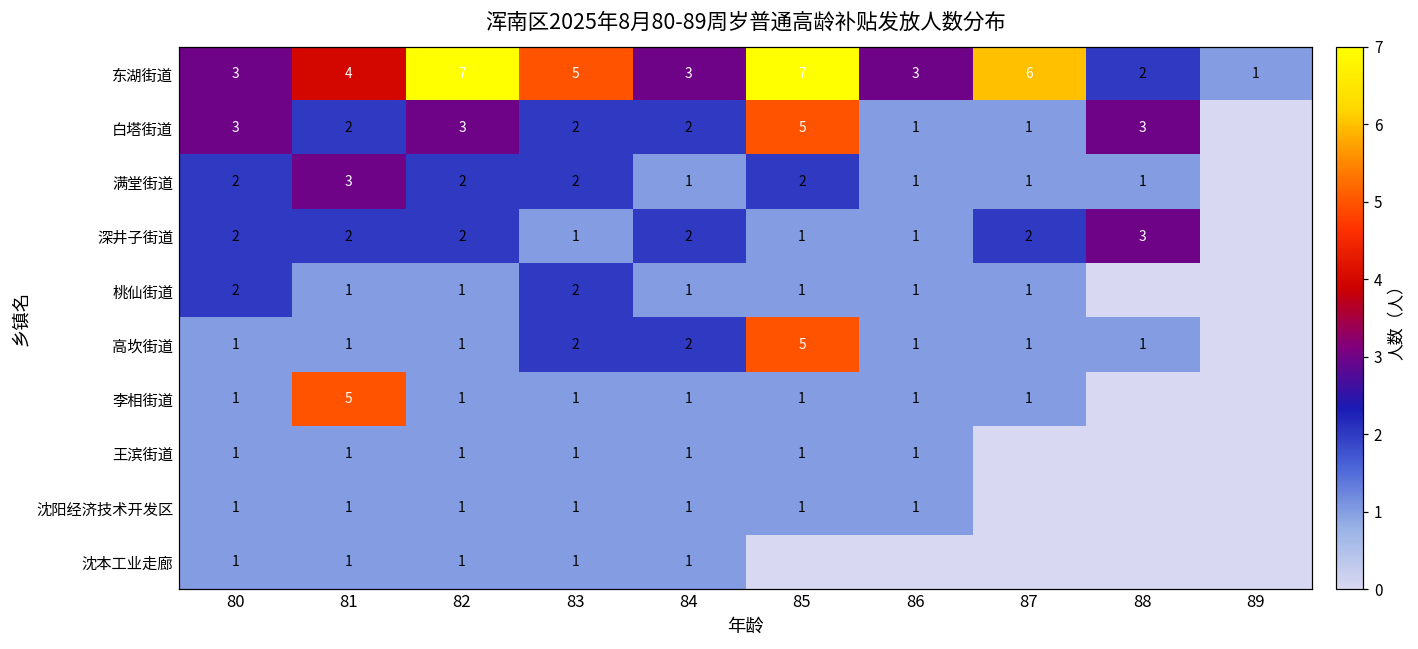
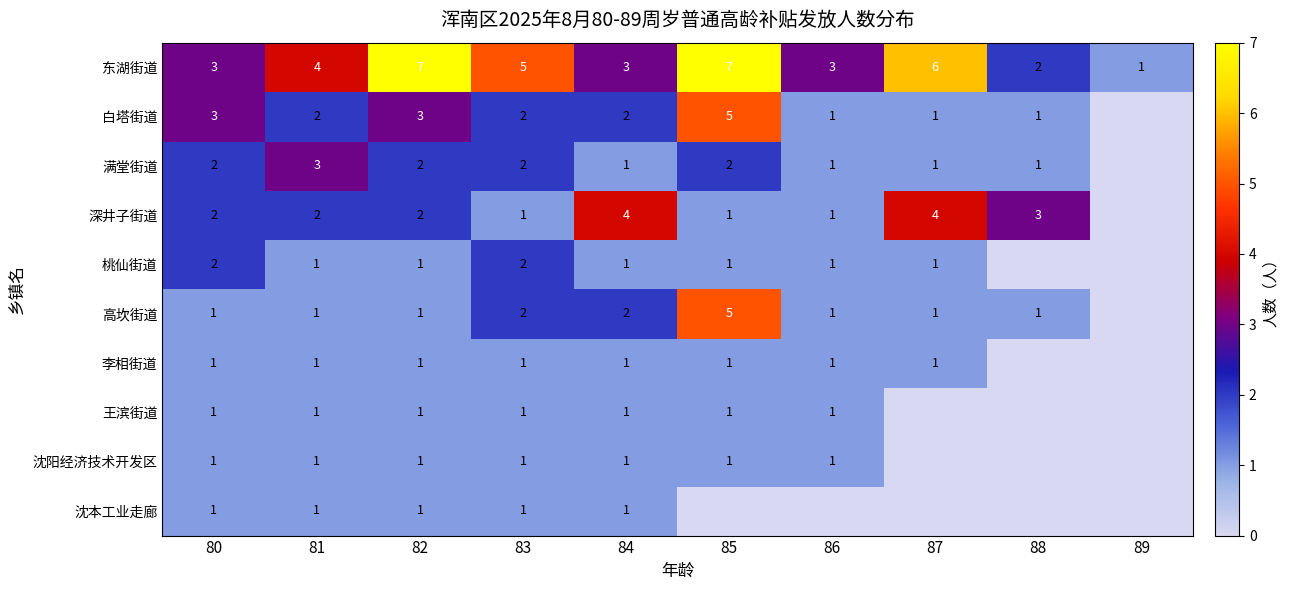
  {
    "东湖街道": {
      "80": 3,
      "81": 4,
      "82": 7,
      "83": 5,
      "84": 3,
      "85": 7,
      "86": 3,
      "87": 6,
      "88": 2,
      "89": 1
    },
    "白塔街道": {
      "80": 3,
      "81": 2,
      "82": 3,
      "83": 2,
      "84": 2,
      "85": 5,
      "86": 1,
      "87": 1,
-     "88": 3
+     "88": 1
    },
    "满堂街道": {
      "80": 2,
      "81": 3,
      "82": 2,
      "83": 2,
      "84": 1,
      "85": 2,
      "86": 1,
      "87": 1,
      "88": 1
    },
    "深井子街道": {
      "80": 2,
      "81": 2,
      "82": 2,
      "83": 1,
-     "84": 2,
+     "84": 4,
      "85": 1,
      "86": 1,
-     "87": 2,
+     "87": 4,
      "88": 3
    },
    "桃仙街道": {
      "80": 2,
      "81": 1,
      "82": 1,
      "83": 2,
      "84": 1,
      "85": 1,
      "86": 1,
      "87": 1
    },
    "高坎街道": {
      "80": 1,
      "81": 1,
      "82": 1,
      "83": 2,
      "84": 2,
      "85": 5,
      "86": 1,
      "87": 1,
      "88": 1
    },
    "李相街道": {
      "80": 1,
-     "81": 5,
+     "81": 1,
      "82": 1,
      "83": 1,
      "84": 1,
      "85": 1,
      "86": 1,
      "87": 1
    },
    "王滨街道": {
      "80": 1,
      "81": 1,
      "82": 1,
      "83": 1,
      "84": 1,
      "85": 1,
      "86": 1
    },
    "沈阳经济技术开发区": {
      "80": 1,
      "81": 1,
      "82": 1,
      "83": 1,
      "84": 1,
      "85": 1,
      "86": 1
    },
    "沈本工业走廊": {
      "80": 1,
      "81": 1,
      "82": 1,
      "83": 1,
      "84": 1
    }
  }
